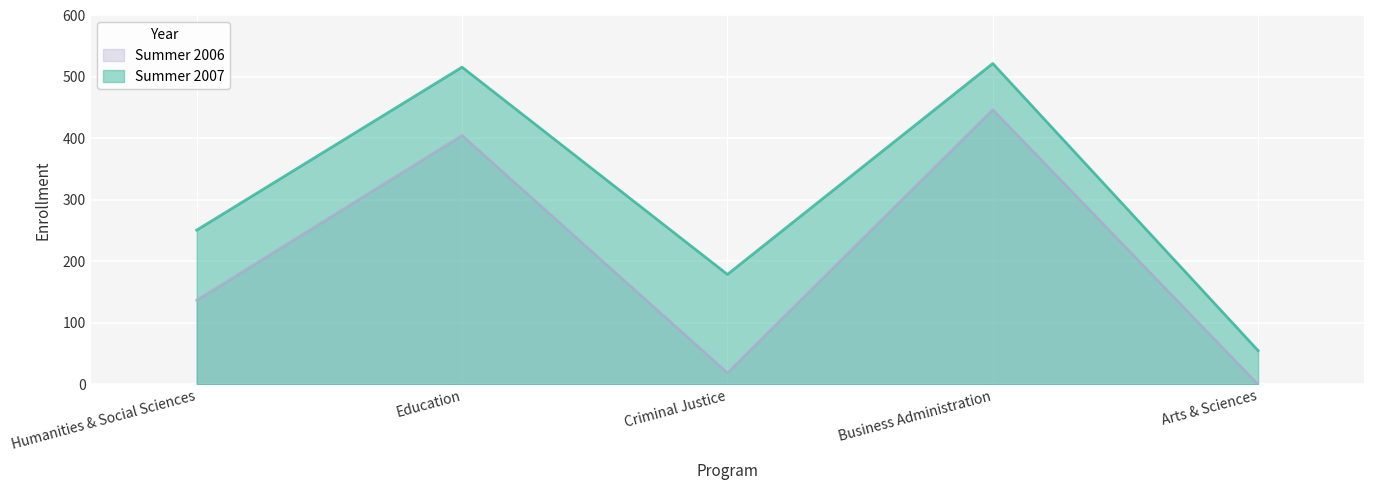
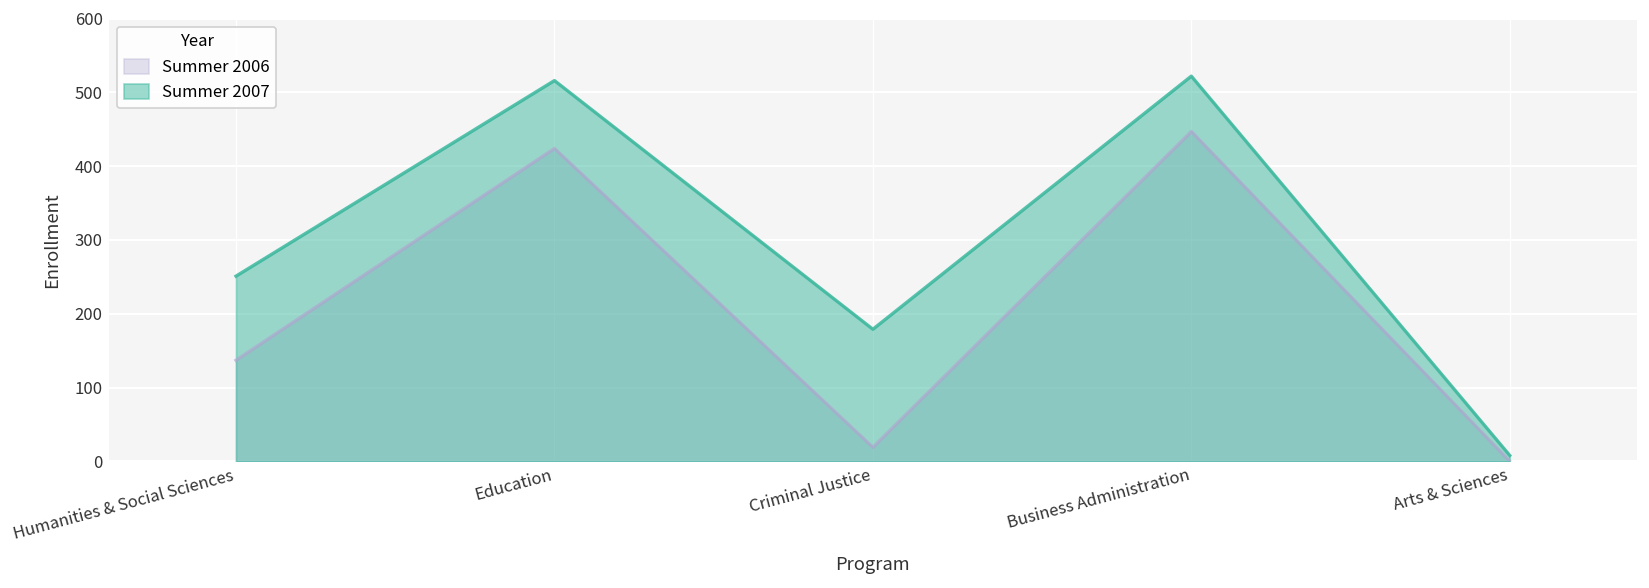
  {
    "Summer 2006": {
      "Humanities & Social Sciences": 140,
-     "Education": 410,
+     "Education": 420,
      "Criminal Justice": 20,
      "Business Administration": 450,
      "Arts & Sciences": 0
    },
    "Summer 2007": {
      "Humanities & Social Sciences": 250,
      "Education": 520,
      "Criminal Justice": 180,
      "Business Administration": 520,
-     "Arts & Sciences": 60
+     "Arts & Sciences": 10
    }
  }
